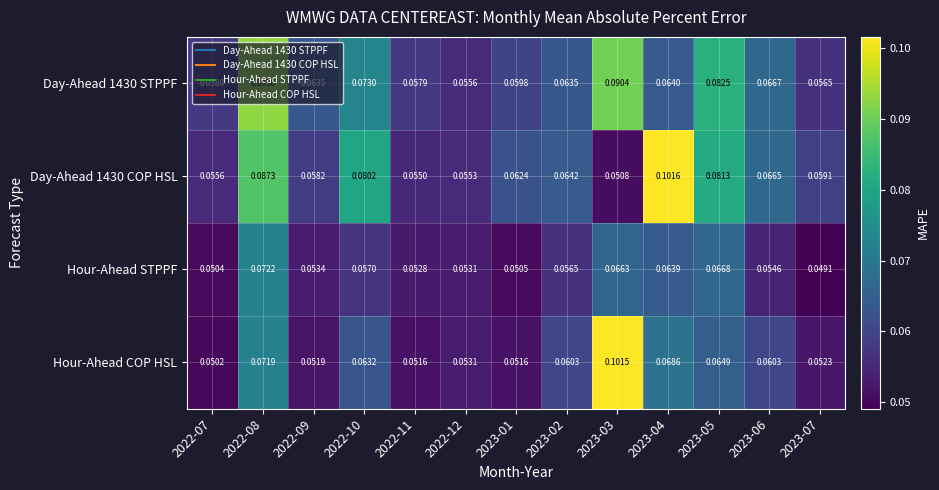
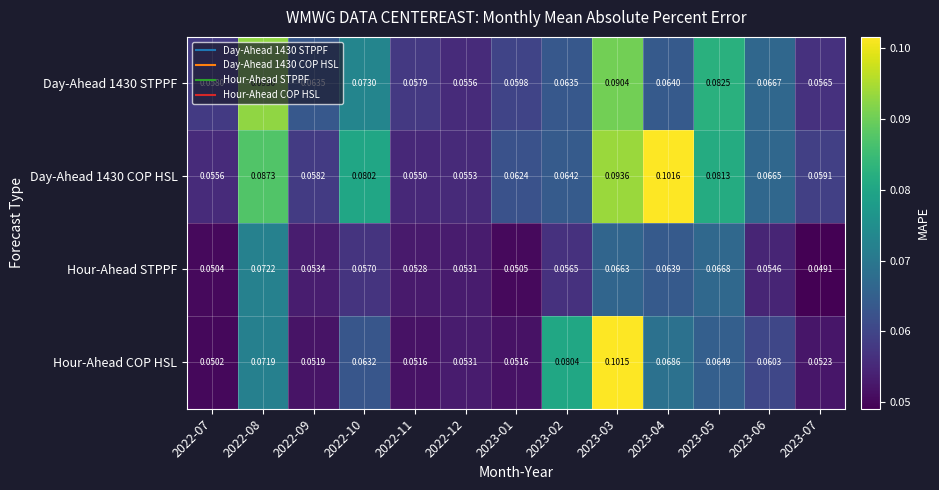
  {
    "Day-Ahead 1430 STPPF": {
      "2022-10": 0.0730,
      "2022-11": 0.0579,
      "2022-12": 0.0556,
      "2023-01": 0.0598,
      "2023-02": 0.0635,
      "2023-03": 0.0904,
      "2023-04": 0.0640,
      "2023-05": 0.0825,
      "2023-06": 0.0667,
      "2023-07": 0.0565
    },
    "Day-Ahead 1430 COP HSL": {
      "2022-07": 0.0556,
      "2022-08": 0.0873,
      "2022-09": 0.0582,
      "2022-10": 0.0802,
      "2022-11": 0.0550,
      "2022-12": 0.0553,
      "2023-01": 0.0624,
      "2023-02": 0.0642,
-     "2023-03": 0.0508,
+     "2023-03": 0.0936,
      "2023-04": 0.1016,
      "2023-05": 0.0813,
      "2023-06": 0.0665,
      "2023-07": 0.0591
    },
    "Hour-Ahead STPPF": {
      "2022-07": 0.0504,
      "2022-08": 0.0722,
      "2022-09": 0.0534,
      "2022-10": 0.0570,
      "2022-11": 0.0528,
      "2022-12": 0.0531,
      "2023-01": 0.0505,
      "2023-02": 0.0565,
      "2023-03": 0.0663,
      "2023-04": 0.0639,
      "2023-05": 0.0668,
      "2023-06": 0.0546,
      "2023-07": 0.0491
    },
    "Hour-Ahead COP HSL": {
      "2022-07": 0.0502,
      "2022-08": 0.0719,
      "2022-09": 0.0519,
      "2022-10": 0.0632,
      "2022-11": 0.0516,
      "2022-12": 0.0531,
      "2023-01": 0.0516,
-     "2023-02": 0.0603,
+     "2023-02": 0.0804,
      "2023-03": 0.1015,
      "2023-04": 0.0686,
      "2023-05": 0.0649,
      "2023-06": 0.0603,
      "2023-07": 0.0523
    }
  }
